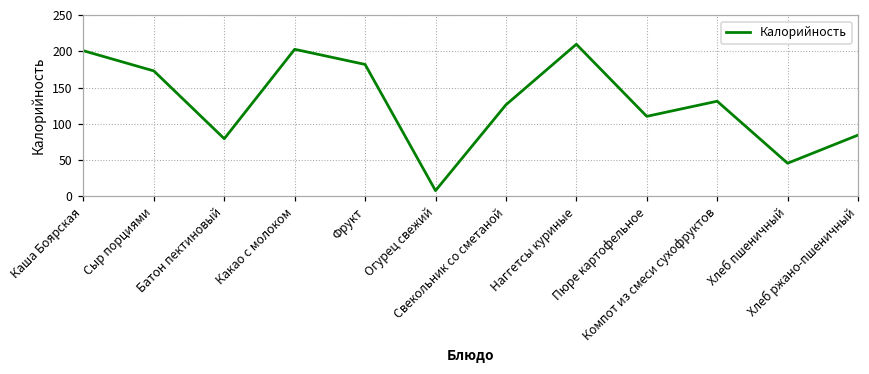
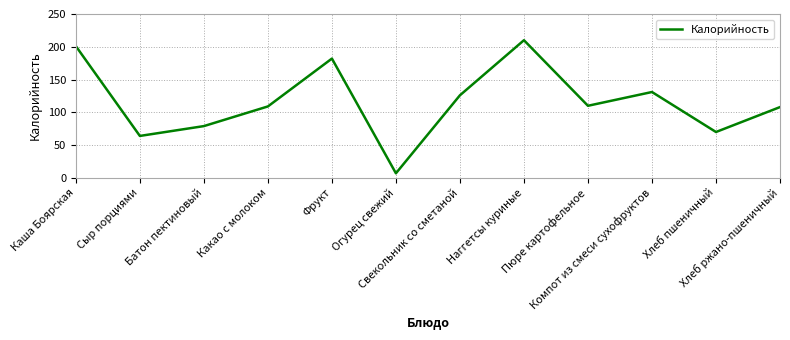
  {
    "Каша Боярская": 200,
-   "Сыр порциями": 170,
+   "Сыр порциями": 60,
    "Батон пектиновый": 80,
-   "Какао с молоком": 200,
+   "Какао с молоком": 110,
    "Фрукт": 180,
    "Огурец свежий": 10,
    "Свекольник со сметаной": 130,
    "Наггетсы куриные": 210,
    "Пюре картофельное": 110,
    "Компот из смеси сухофруктов": 130,
-   "Хлеб пшеничный": 50,
-   "Хлеб ржано-пшеничный": 80
+   "Хлеб пшеничный": 70,
+   "Хлеб ржано-пшеничный": 110
  }
